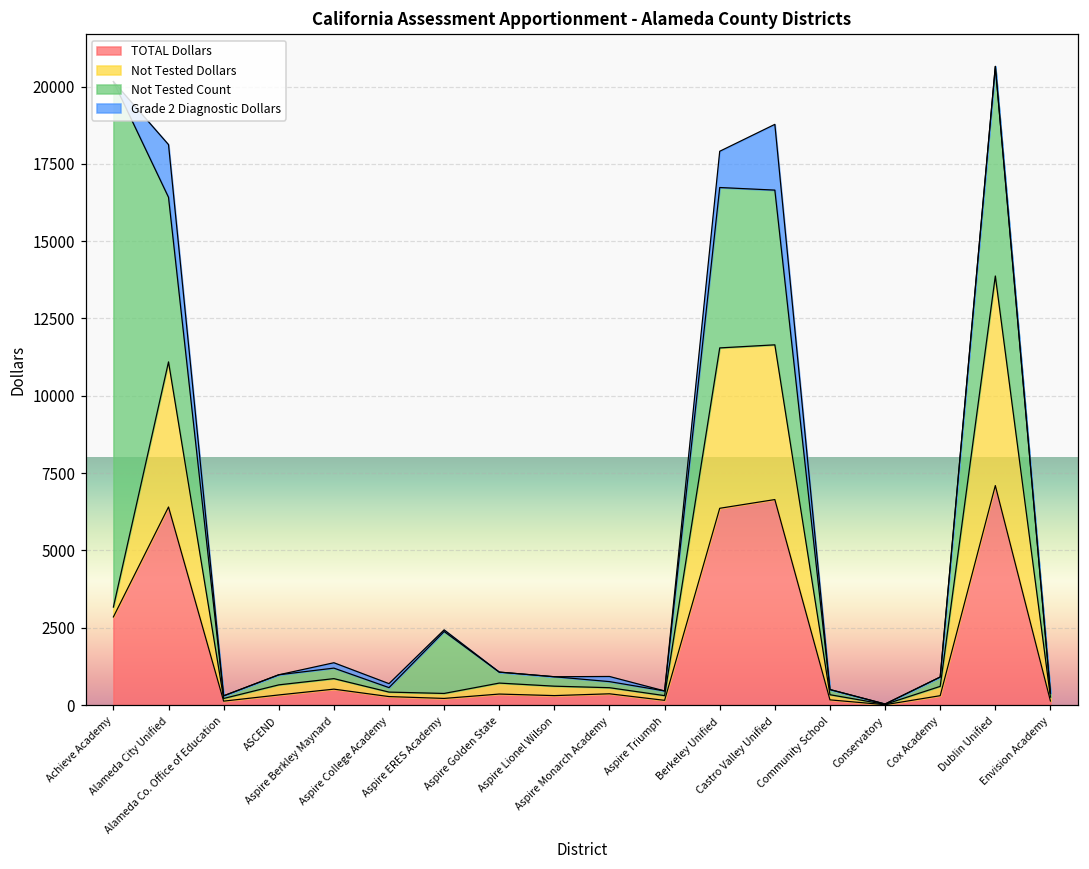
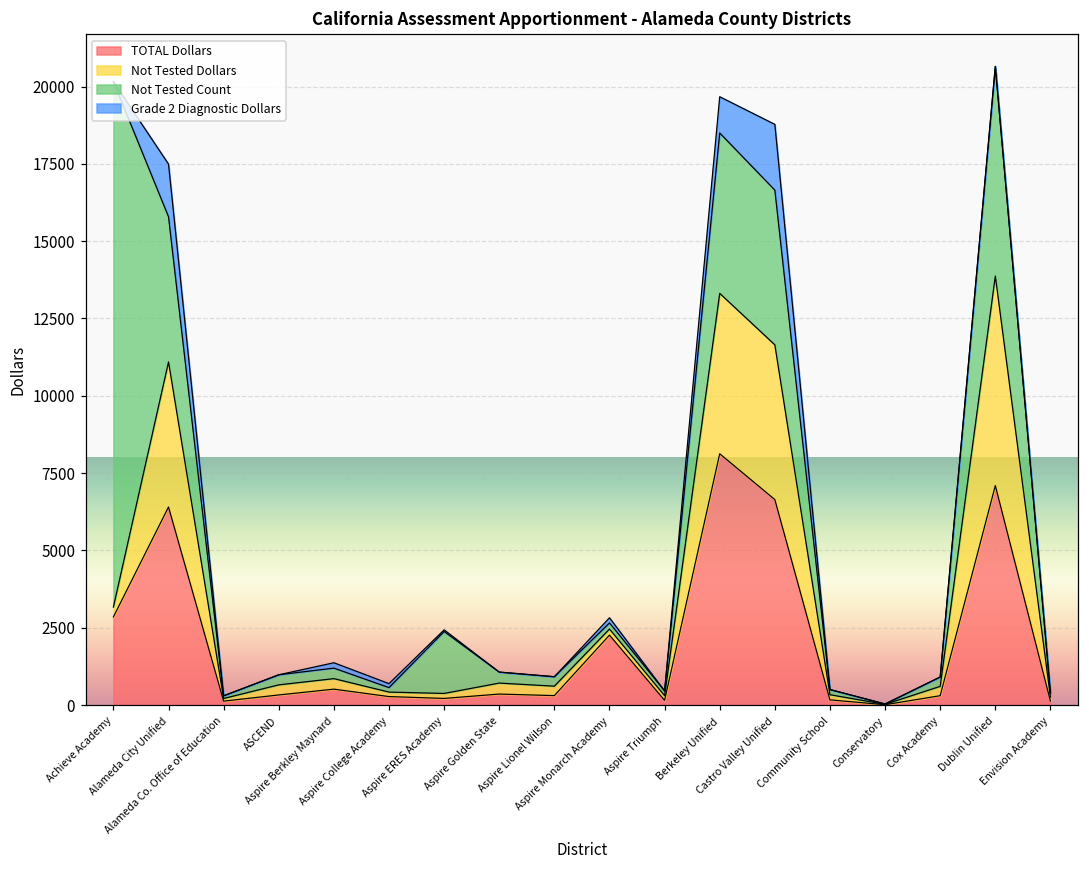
  {
    "TOTAL Dollars": {
      "Achieve Academy": 2800,
      "Alameda City Unified": 6400,
      "ASCEND": 300,
      "Aspire Berkley Maynard": 500,
      "Aspire College Academy": 300,
      "Aspire ERES Academy": 200,
      "Aspire Golden State": 400,
      "Aspire Lionel Wilson": 300,
-     "Aspire Monarch Academy": 400,
+     "Aspire Monarch Academy": 2300,
      "Aspire Triumph": 200,
-     "Berkeley Unified": 6400,
+     "Berkeley Unified": 8100,
      "Castro Valley Unified": 6600,
      "Community School": 200,
      "Cox Academy": 300,
      "Dublin Unified": 7100,
      "Envision Academy": 100
    },
    "Not Tested Dollars": {
      "Achieve Academy": 300,
      "Alameda City Unified": 4700,
      "ASCEND": 300,
      "Aspire Berkley Maynard": 300,
      "Aspire College Academy": 100,
      "Aspire ERES Academy": 200,
      "Aspire Golden State": 400,
      "Aspire Lionel Wilson": 300,
      "Aspire Monarch Academy": 200,
      "Aspire Triumph": 200,
      "Berkeley Unified": 5200,
      "Castro Valley Unified": 5000,
      "Community School": 200,
      "Cox Academy": 300,
      "Dublin Unified": 6800,
      "Envision Academy": 100
    },
    "Not Tested Count": {
-     "Alameda City Unified": 5300,
+     "Alameda City Unified": 4700,
      "Aspire Berkley Maynard": 300,
      "Aspire College Academy": 100,
      "Aspire Monarch Academy": 200,
      "Berkeley Unified": 5200,
      "Castro Valley Unified": 5000
    },
    "Grade 2 Diagnostic Dollars": {
      "Alameda City Unified": 1700,
      "Aspire Berkley Maynard": 200,
      "Aspire College Academy": 100,
      "Aspire Monarch Academy": 200,
      "Berkeley Unified": 1200,
      "Castro Valley Unified": 2100
    }
  }
